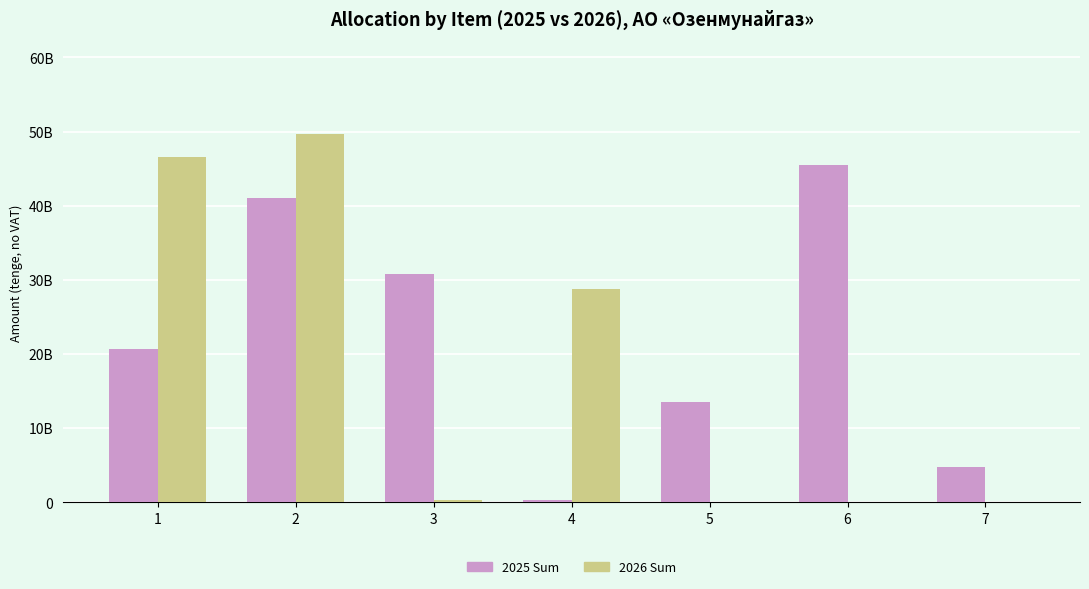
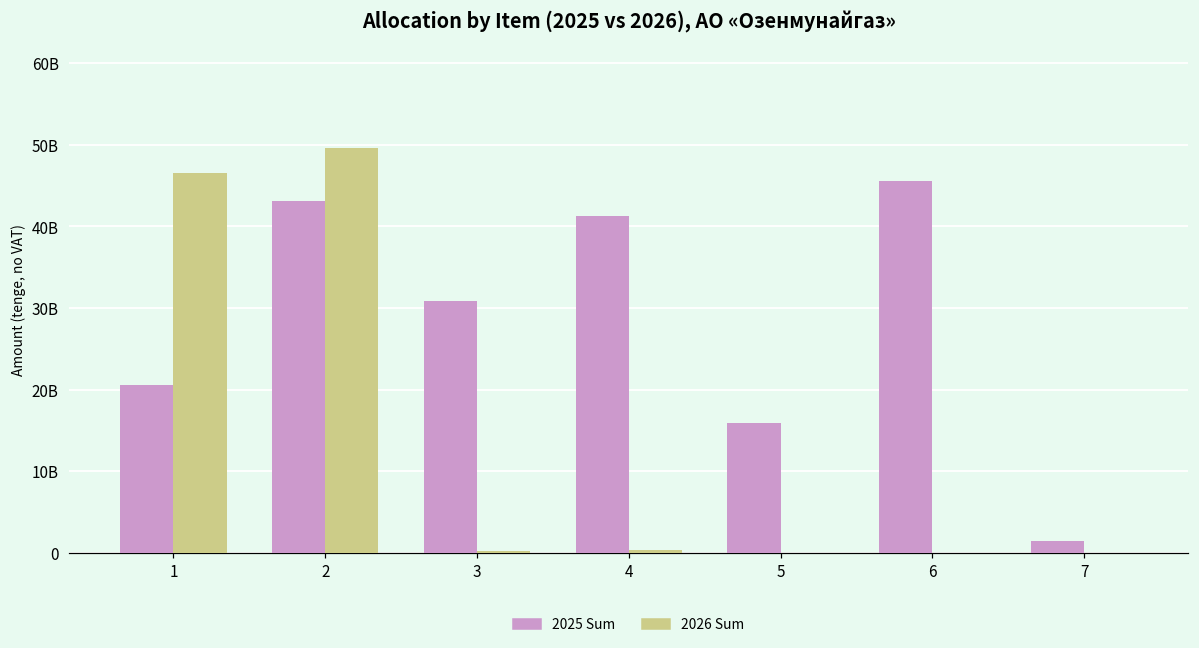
  {
    "2025 Sum": {
      "1": 21000000000,
-     "2": 41000000000,
+     "2": 43000000000,
      "3": 31000000000,
-     "4": 0,
-     "5": 14000000000,
+     "4": 41000000000,
+     "5": 16000000000,
      "6": 46000000000,
-     "7": 5000000000
+     "7": 1000000000
    },
    "2026 Sum": {
      "1": 47000000000,
      "2": 50000000000,
-     "4": 29000000000,
+     "4": 0,
      "5": 0,
      "6": 0,
      "7": 0
    }
  }
